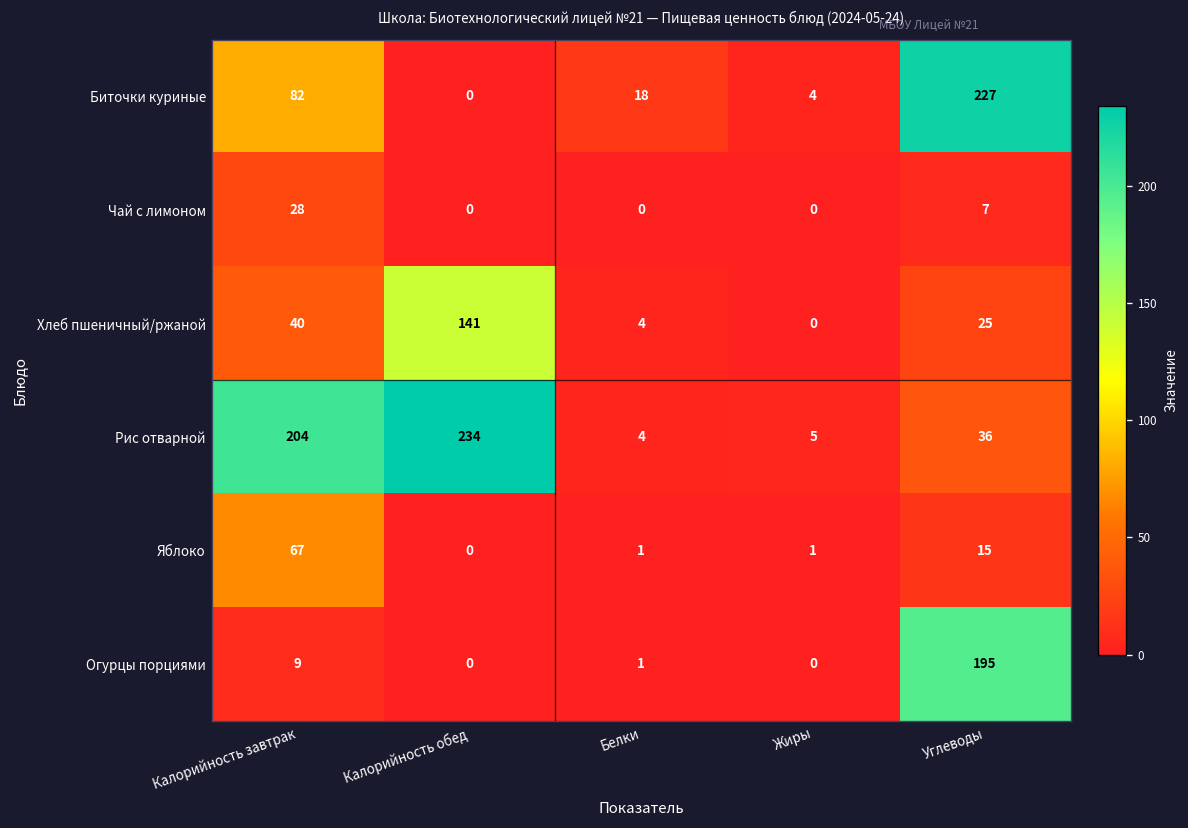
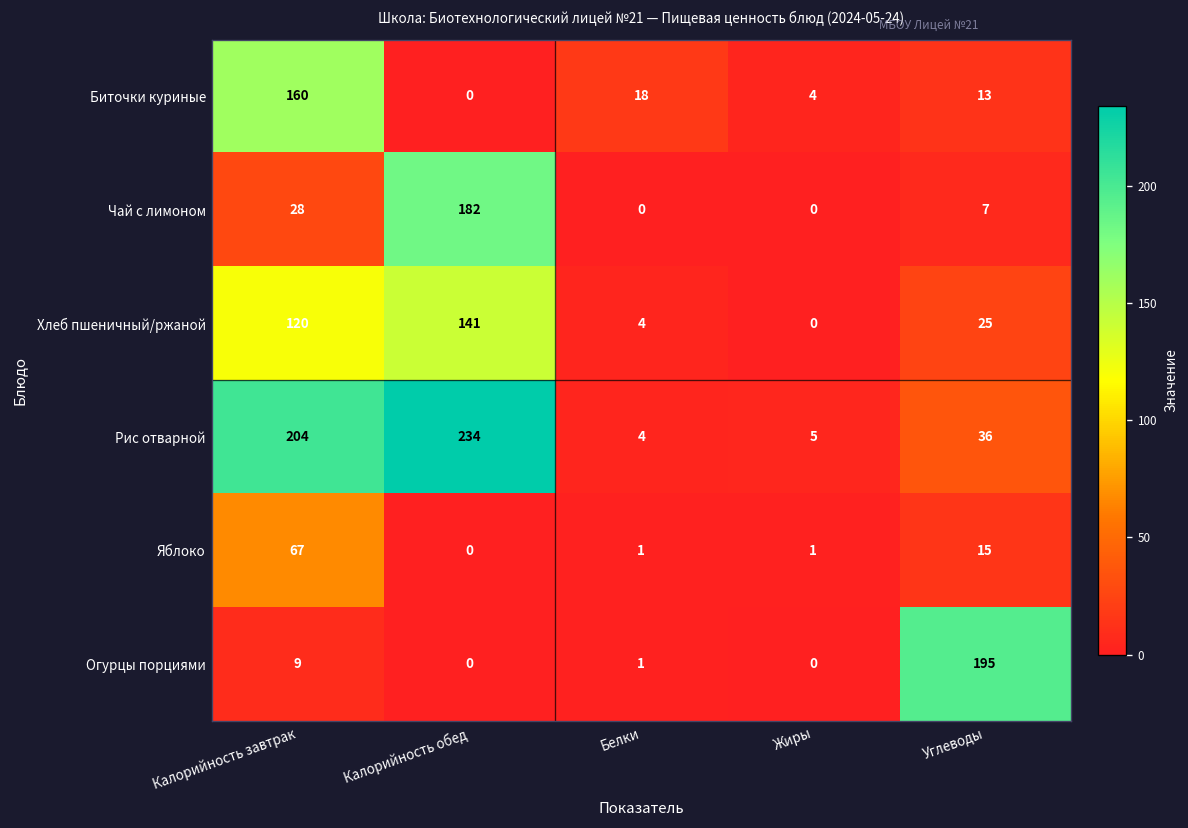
  {
    "Биточки куриные": {
-     "Калорийность завтрак": 82,
+     "Калорийность завтрак": 160,
      "Калорийность обед": 0,
      "Белки": 18,
      "Жиры": 4,
-     "Углеводы": 227
+     "Углеводы": 13
    },
    "Чай с лимоном": {
      "Калорийность завтрак": 28,
-     "Калорийность обед": 0,
+     "Калорийность обед": 182,
      "Белки": 0,
      "Жиры": 0,
      "Углеводы": 7
    },
    "Хлеб пшеничный/ржаной": {
-     "Калорийность завтрак": 40,
+     "Калорийность завтрак": 120,
      "Калорийность обед": 141,
      "Белки": 4,
      "Жиры": 0,
      "Углеводы": 25
    },
    "Рис отварной": {
      "Калорийность завтрак": 204,
      "Калорийность обед": 234,
      "Белки": 4,
      "Жиры": 5,
      "Углеводы": 36
    },
    "Яблоко": {
      "Калорийность завтрак": 67,
      "Калорийность обед": 0,
      "Белки": 1,
      "Жиры": 1,
      "Углеводы": 15
    },
    "Огурцы порциями": {
      "Калорийность завтрак": 9,
      "Калорийность обед": 0,
      "Белки": 1,
      "Жиры": 0,
      "Углеводы": 195
    }
  }
